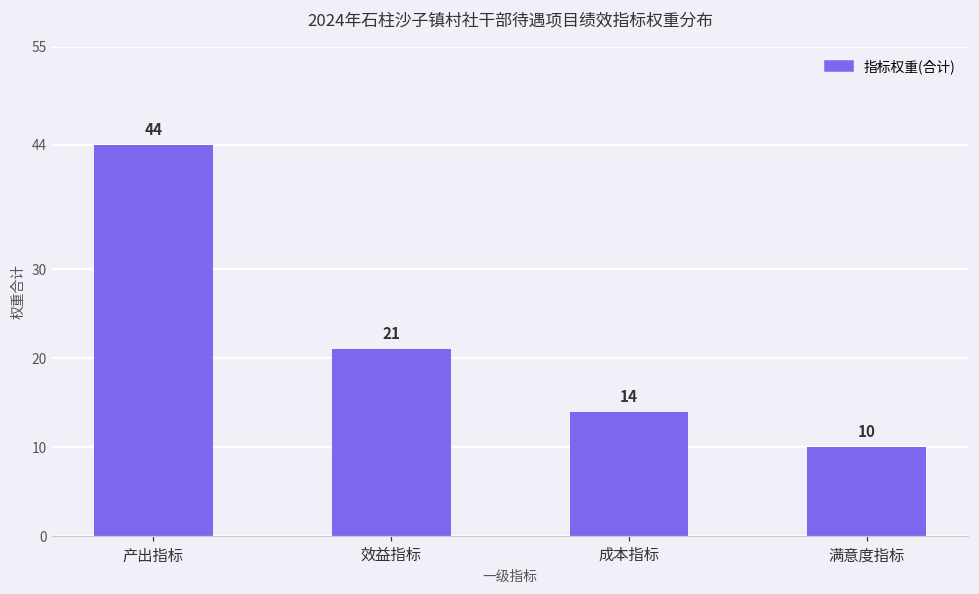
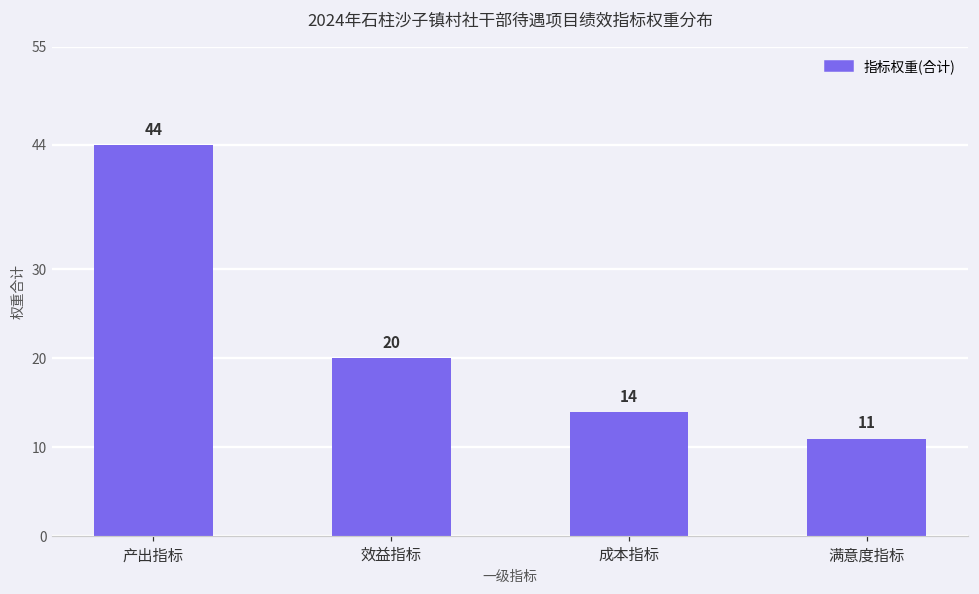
  {
    "产出指标": 44,
-   "效益指标": 21,
+   "效益指标": 20,
    "成本指标": 14,
-   "满意度指标": 10
+   "满意度指标": 11
  }
